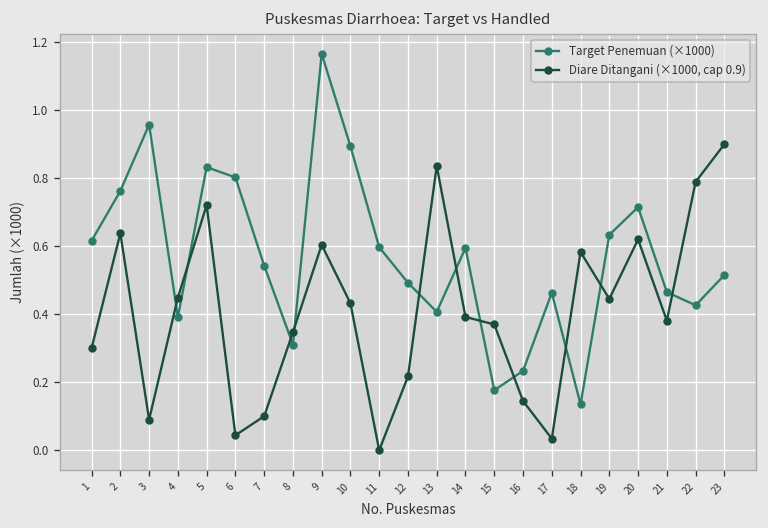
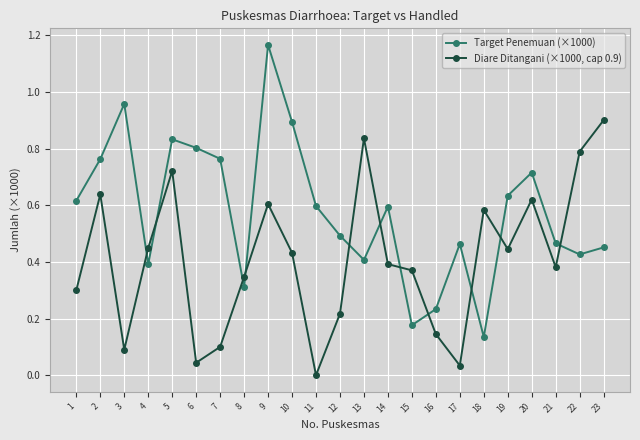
  {
    "Target Penemuan (×1000)": {
      "1": 0.62,
      "2": 0.76,
      "3": 0.96,
      "4": 0.39,
      "5": 0.83,
      "6": 0.80,
-     "7": 0.54,
+     "7": 0.76,
      "8": 0.31,
      "9": 1.17,
      "10": 0.89,
      "11": 0.60,
      "12": 0.49,
      "13": 0.41,
      "14": 0.60,
      "15": 0.18,
      "16": 0.23,
      "17": 0.46,
      "18": 0.13,
      "19": 0.63,
      "20": 0.71,
      "21": 0.47,
      "22": 0.43,
-     "23": 0.52
+     "23": 0.45
    },
    "Diare Ditangani (×1000, cap 0.9)": {
      "1": 0.30,
      "2": 0.64,
      "3": 0.09,
      "4": 0.45,
      "5": 0.72,
      "6": 0.04,
      "7": 0.10,
      "8": 0.35,
      "9": 0.60,
      "10": 0.43,
      "11": 0.00,
      "12": 0.22,
      "13": 0.84,
      "14": 0.39,
      "15": 0.37,
      "16": 0.15,
      "17": 0.03,
      "18": 0.58,
      "19": 0.45,
      "20": 0.62,
      "21": 0.38,
      "22": 0.79,
      "23": 0.90
    }
  }
